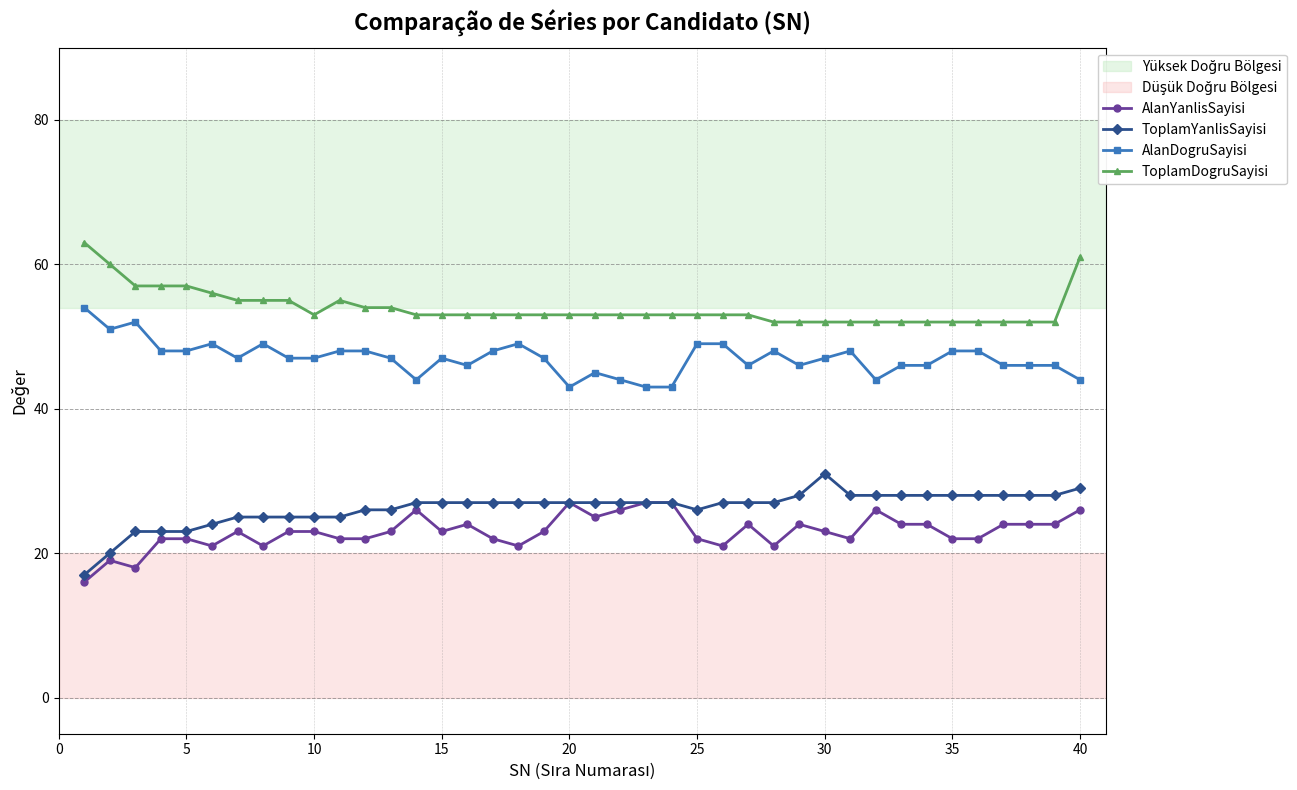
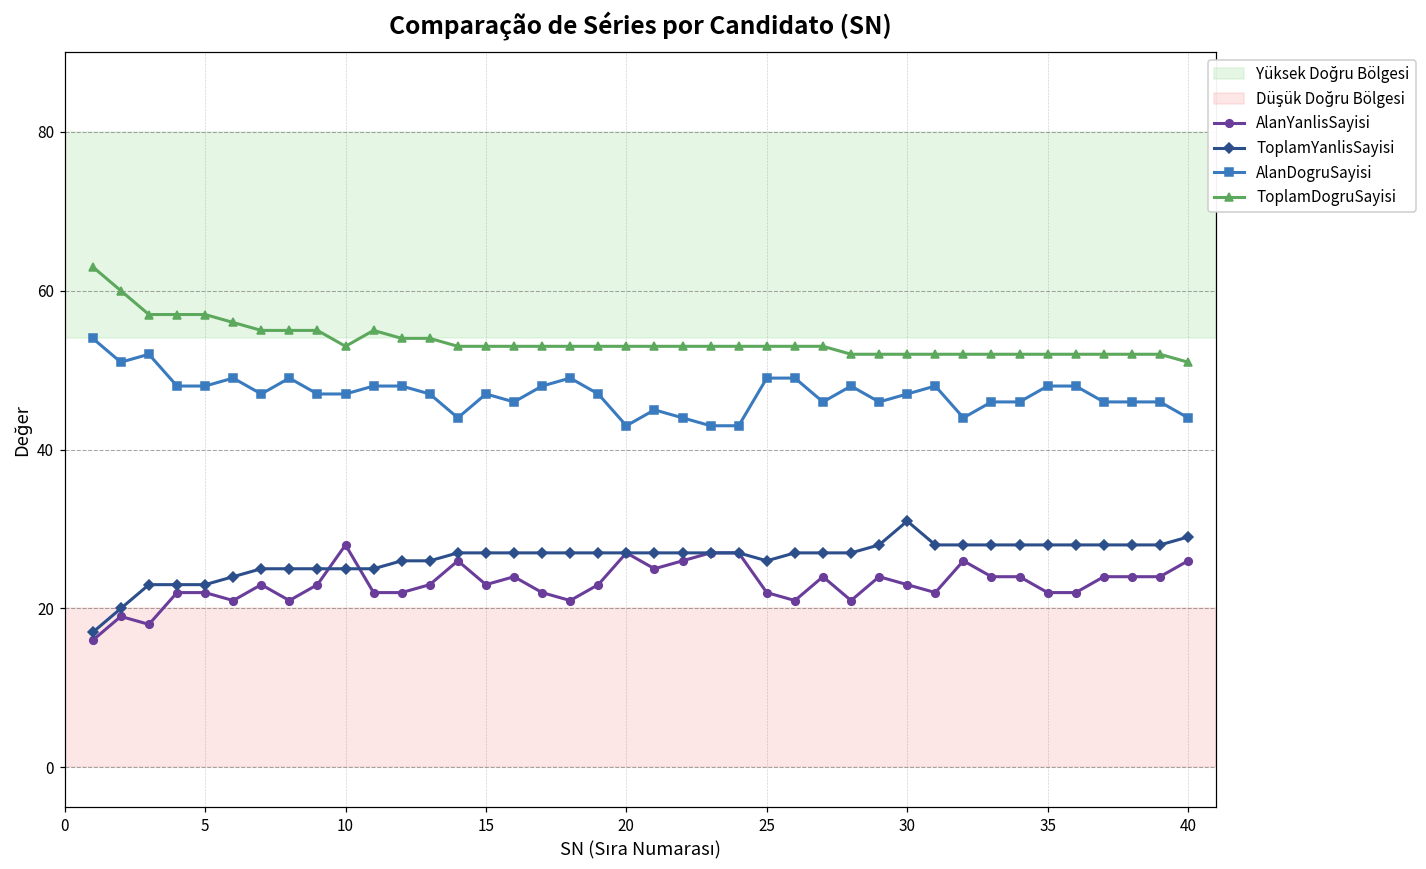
  {
    "AlanYanlisSayisi": {
      "5": 22,
-     "10": 23,
+     "10": 28,
      "15": 23,
      "25": 22,
      "30": 23,
      "35": 22,
      "40": 26
    },
    "ToplamYanlisSayisi": {
      "5": 23,
      "10": 25,
      "15": 27,
      "25": 26,
      "30": 31,
      "35": 28,
      "40": 29
    },
    "AlanDogruSayisi": {
      "5": 48,
      "10": 47,
      "15": 47,
      "20": 43,
      "25": 49,
      "30": 47,
      "35": 48,
      "40": 44
    },
    "ToplamDogruSayisi": {
      "5": 57,
      "10": 53,
      "15": 53,
      "20": 53,
      "25": 53,
      "30": 52,
      "35": 52,
-     "40": 61
+     "40": 51
    }
  }
